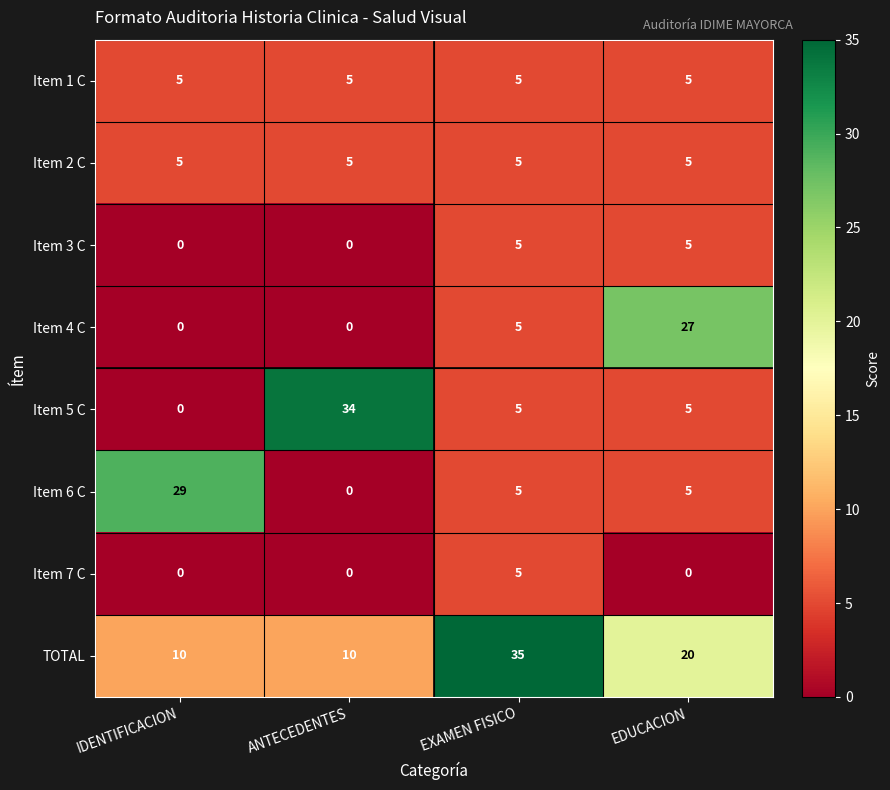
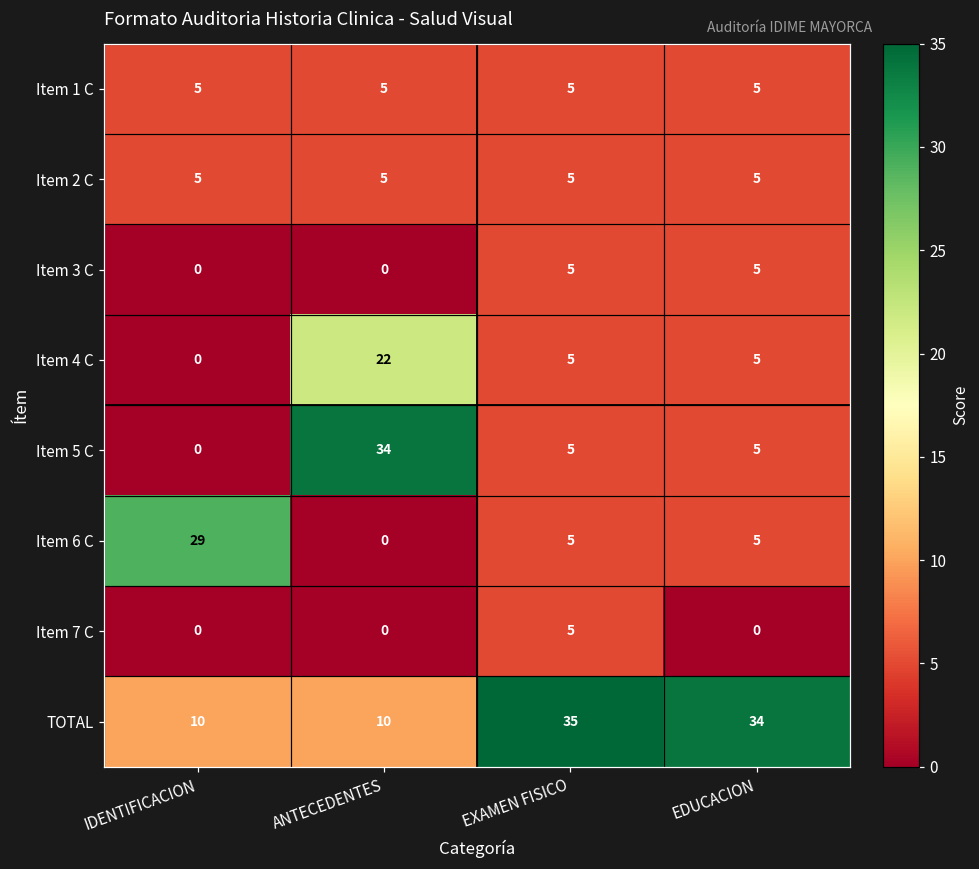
  {
    "Item 1 C": {
      "IDENTIFICACION": 5,
      "ANTECEDENTES": 5,
      "EXAMEN FISICO": 5,
      "EDUCACION": 5
    },
    "Item 2 C": {
      "IDENTIFICACION": 5,
      "ANTECEDENTES": 5,
      "EXAMEN FISICO": 5,
      "EDUCACION": 5
    },
    "Item 3 C": {
      "IDENTIFICACION": 0,
      "ANTECEDENTES": 0,
      "EXAMEN FISICO": 5,
      "EDUCACION": 5
    },
    "Item 4 C": {
      "IDENTIFICACION": 0,
-     "ANTECEDENTES": 0,
+     "ANTECEDENTES": 22,
      "EXAMEN FISICO": 5,
-     "EDUCACION": 27
+     "EDUCACION": 5
    },
    "Item 5 C": {
      "IDENTIFICACION": 0,
      "ANTECEDENTES": 34,
      "EXAMEN FISICO": 5,
      "EDUCACION": 5
    },
    "Item 6 C": {
      "IDENTIFICACION": 29,
      "ANTECEDENTES": 0,
      "EXAMEN FISICO": 5,
      "EDUCACION": 5
    },
    "Item 7 C": {
      "IDENTIFICACION": 0,
      "ANTECEDENTES": 0,
      "EXAMEN FISICO": 5,
      "EDUCACION": 0
    },
    "TOTAL": {
      "IDENTIFICACION": 10,
      "ANTECEDENTES": 10,
      "EXAMEN FISICO": 35,
-     "EDUCACION": 20
+     "EDUCACION": 34
    }
  }
